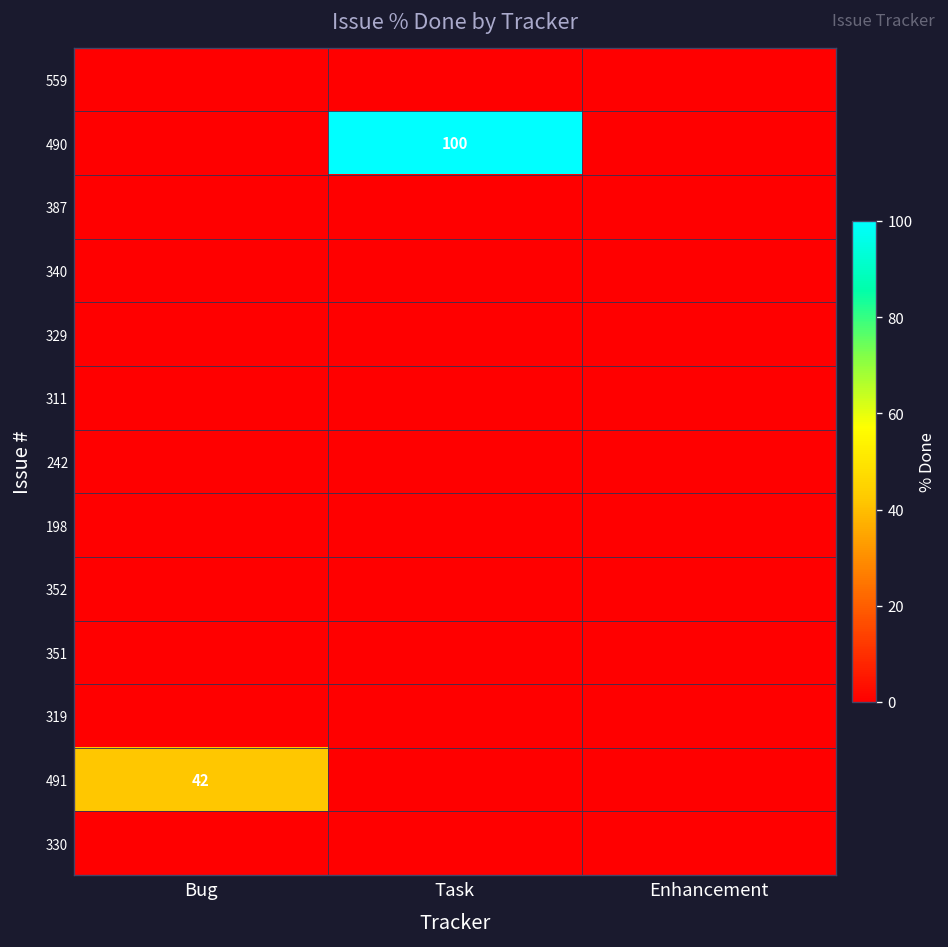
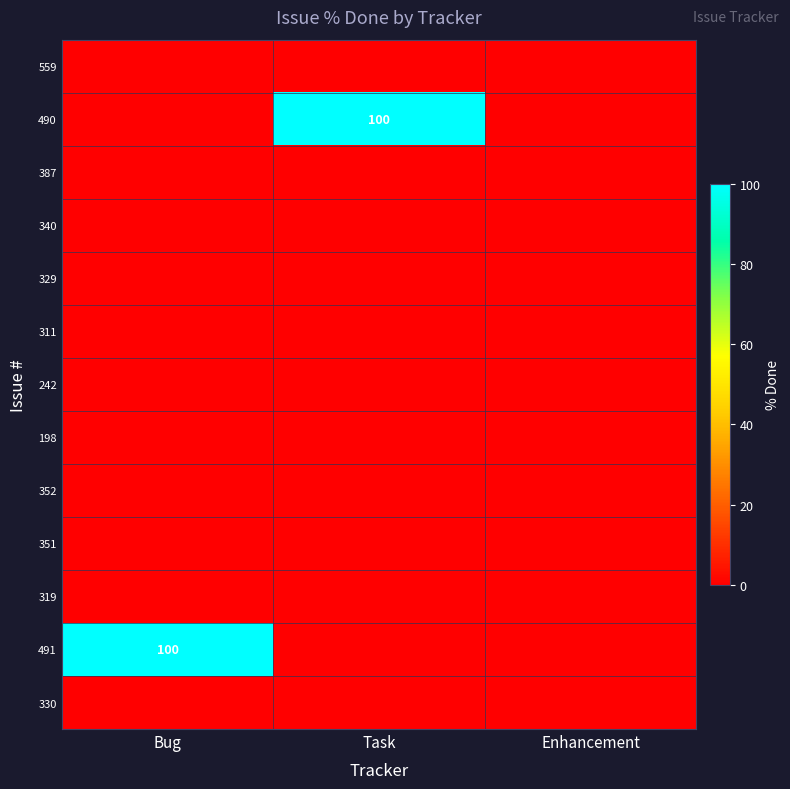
  {
    "490": {
      "Task": 100
    },
    "491": {
-     "Bug": 42
+     "Bug": 100
    }
  }
